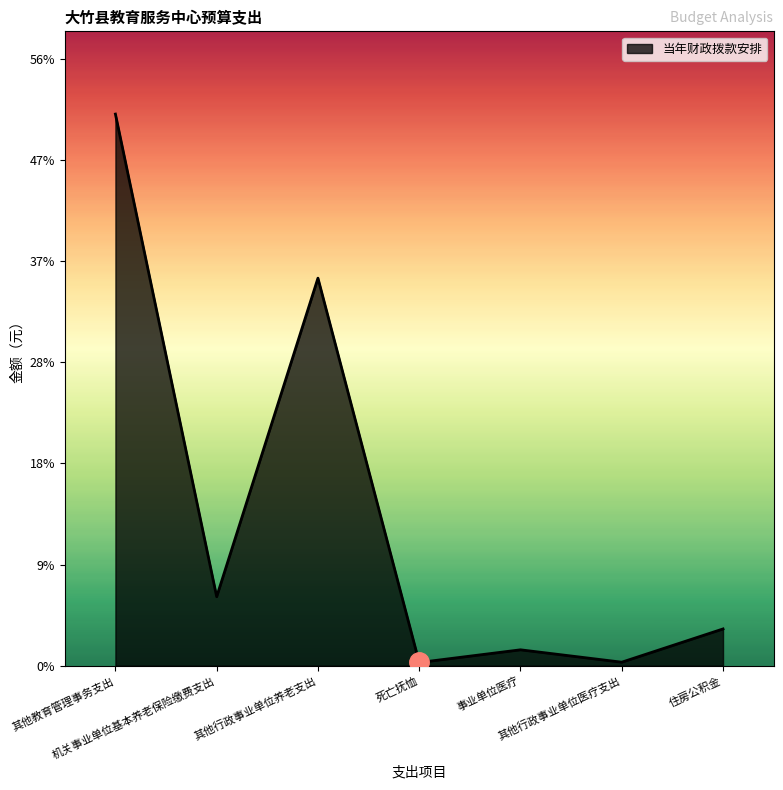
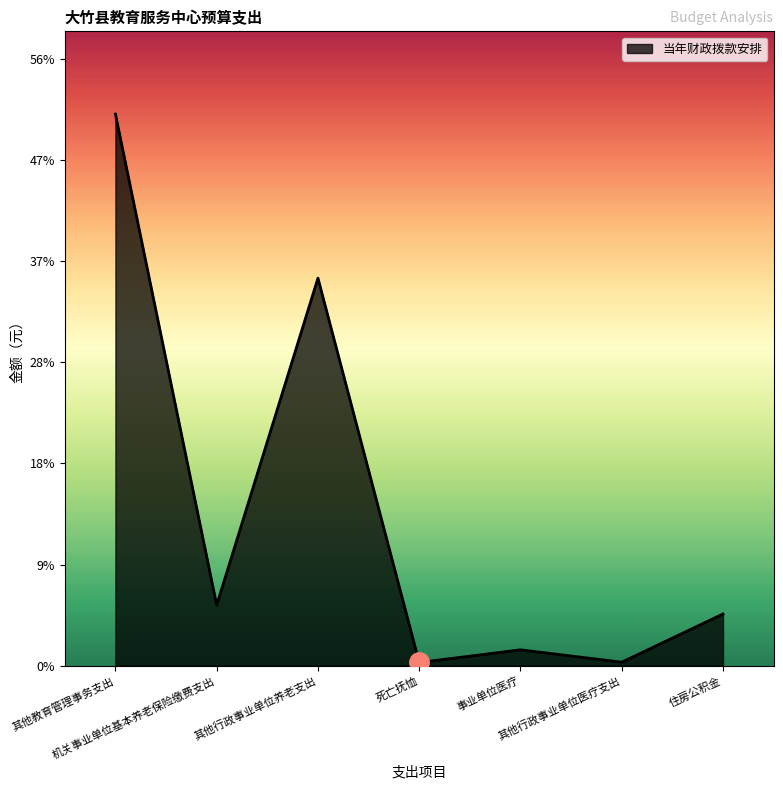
  {
    "当年财政拨款安排": {
      "其他教育管理事务支出": "50.9%",
-     "机关事业单位基本养老保险缴费支出": "6.4%",
+     "机关事业单位基本养老保险缴费支出": "5.6%",
      "其他行政事业单位养老支出": "35.8%",
      "事业单位医疗": "1.5%",
      "其他行政事业单位医疗支出": "0.3%",
-     "住房公积金": "3.4%"
+     "住房公积金": "4.8%"
    }
  }
